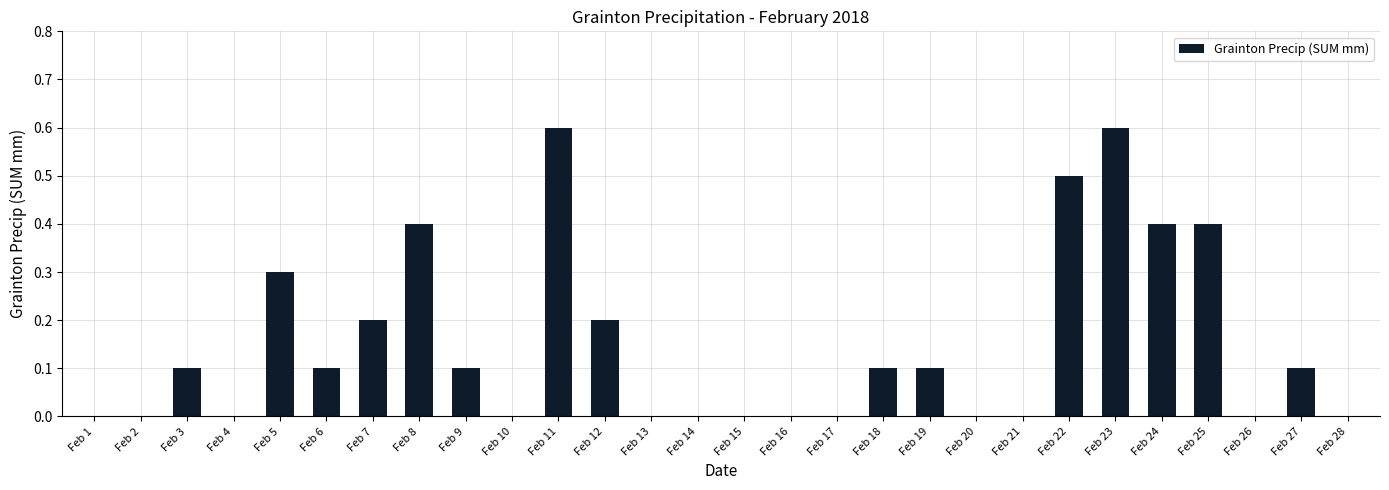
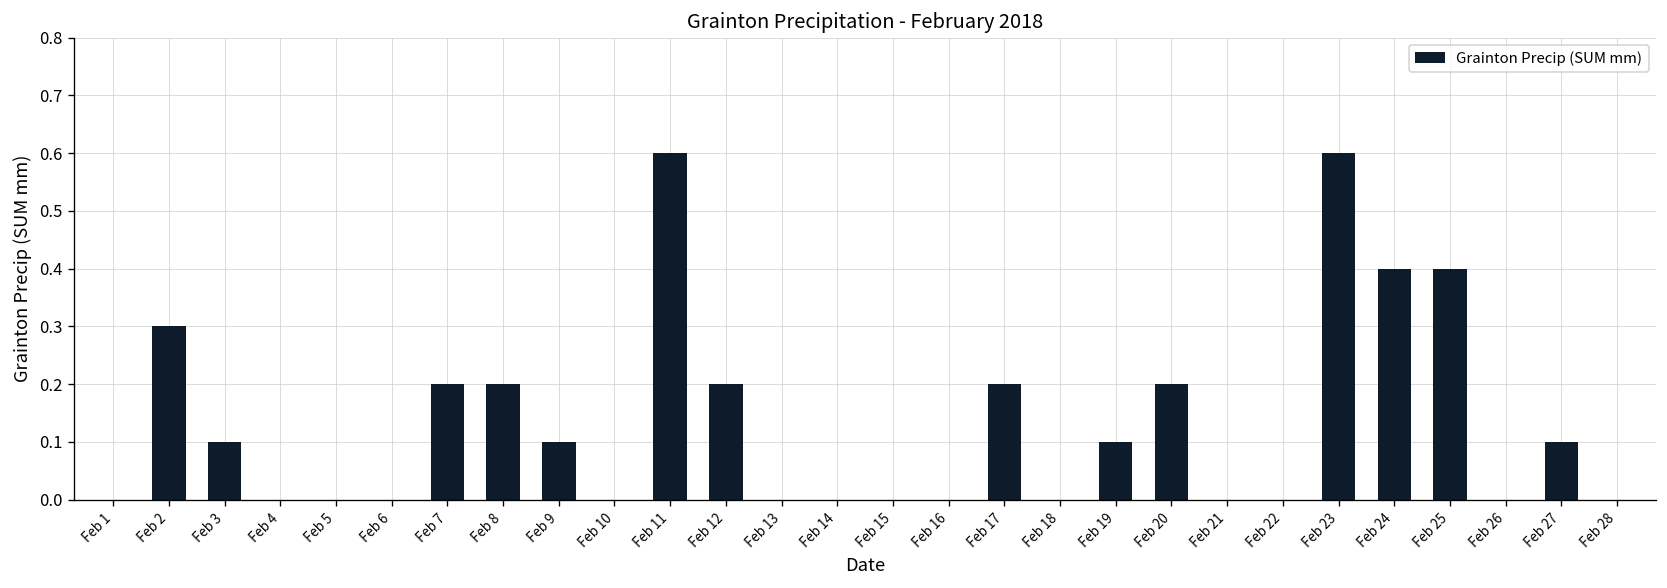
  {
    "Feb 1": 0.0,
-   "Feb 2": 0.0,
+   "Feb 2": 0.3,
    "Feb 3": 0.1,
    "Feb 4": 0.0,
-   "Feb 5": 0.3,
-   "Feb 6": 0.1,
+   "Feb 5": 0.0,
+   "Feb 6": 0.0,
    "Feb 7": 0.2,
-   "Feb 8": 0.4,
+   "Feb 8": 0.2,
    "Feb 9": 0.1,
    "Feb 10": 0.0,
    "Feb 11": 0.6,
    "Feb 12": 0.2,
    "Feb 13": 0.0,
    "Feb 14": 0.0,
    "Feb 15": 0.0,
    "Feb 16": 0.0,
-   "Feb 17": 0.0,
-   "Feb 18": 0.1,
+   "Feb 17": 0.2,
+   "Feb 18": 0.0,
    "Feb 19": 0.1,
-   "Feb 20": 0.0,
+   "Feb 20": 0.2,
    "Feb 21": 0.0,
-   "Feb 22": 0.5,
+   "Feb 22": 0.0,
    "Feb 23": 0.6,
    "Feb 24": 0.4,
    "Feb 25": 0.4,
    "Feb 26": 0.0,
    "Feb 27": 0.1,
    "Feb 28": 0.0
  }
